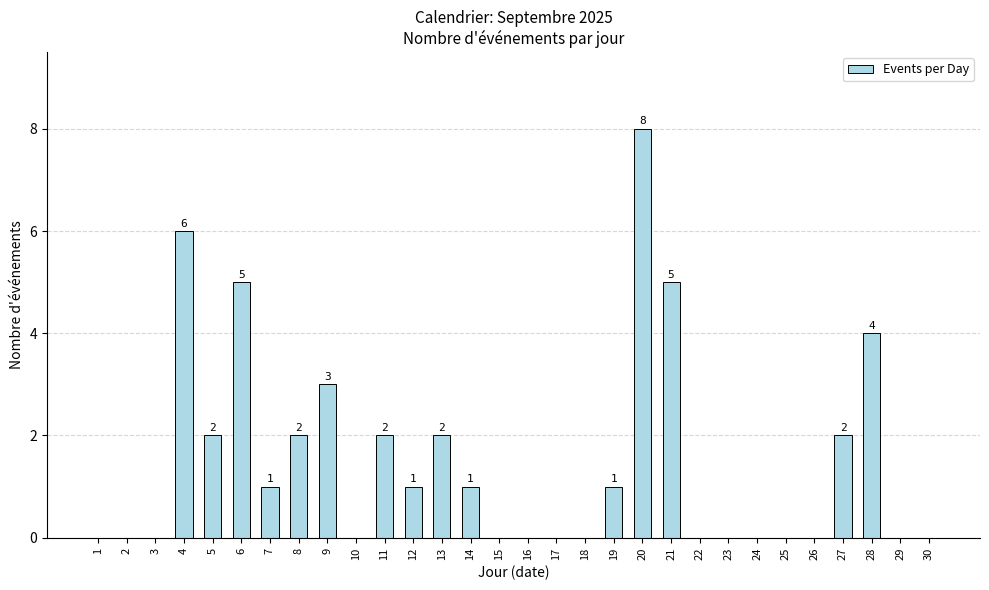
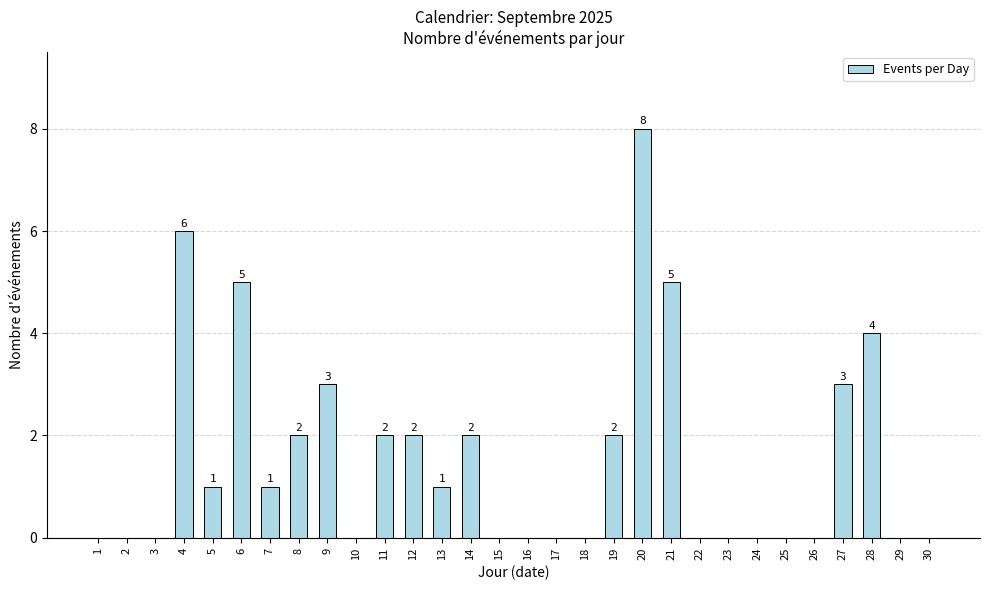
  {
    "4": 6,
-   "5": 2,
+   "5": 1,
    "6": 5,
    "7": 1,
    "8": 2,
    "9": 3,
    "11": 2,
-   "12": 1,
-   "13": 2,
-   "14": 1,
-   "19": 1,
+   "12": 2,
+   "13": 1,
+   "14": 2,
+   "19": 2,
    "20": 8,
    "21": 5,
-   "27": 2,
+   "27": 3,
    "28": 4
  }
